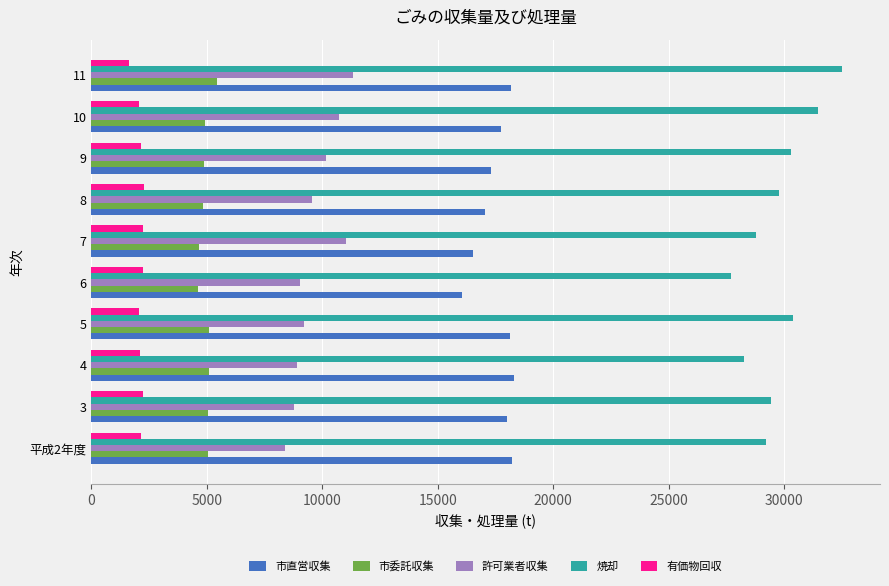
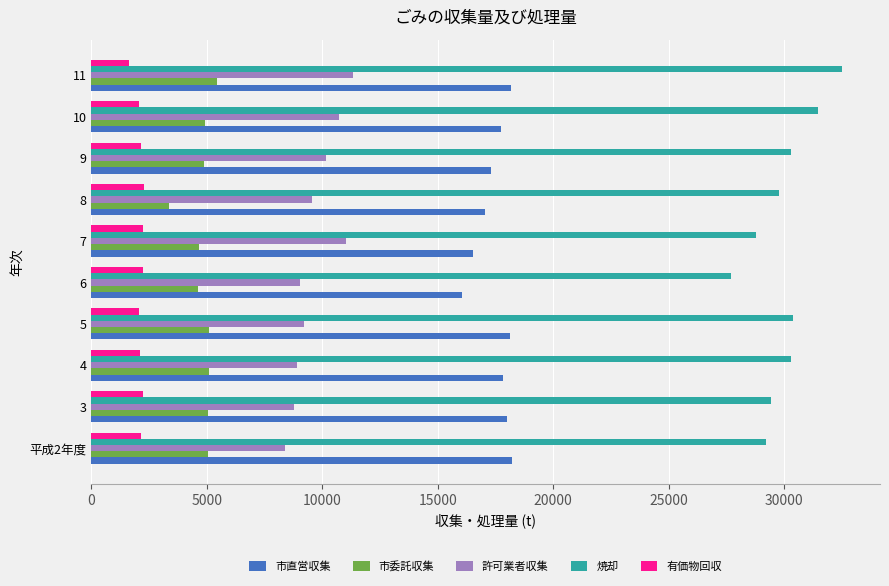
  {
    "市直営収集": {
      "11": 18200,
      "10": 17700,
      "9": 17300,
      "8": 17100,
      "7": 16500,
      "6": 16100,
      "5": 18100,
-     "4": 18300,
+     "4": 17800,
      "3": 18000,
      "平成2年度": 18200
    },
    "市委託収集": {
      "11": 5400,
      "10": 4900,
      "9": 4900,
-     "8": 4800,
+     "8": 3400,
      "7": 4700,
      "6": 4600,
      "5": 5100,
      "4": 5100,
      "3": 5100,
      "平成2年度": 5100
    },
    "許可業者収集": {
      "11": 11300,
      "10": 10700,
      "9": 10200,
      "8": 9600,
      "7": 11000,
      "6": 9000,
      "5": 9200,
      "4": 8900,
      "3": 8800,
      "平成2年度": 8400
    },
    "焼却": {
      "11": 32500,
      "10": 31500,
      "9": 30300,
      "8": 29800,
      "7": 28800,
      "6": 27700,
      "5": 30400,
-     "4": 28300,
+     "4": 30300,
      "3": 29400,
      "平成2年度": 29200
    },
    "有価物回収": {
      "11": 1600,
      "10": 2100,
      "9": 2200,
      "8": 2300,
      "7": 2200,
      "6": 2200,
      "5": 2100,
      "4": 2100,
      "3": 2200,
      "平成2年度": 2200
    }
  }
